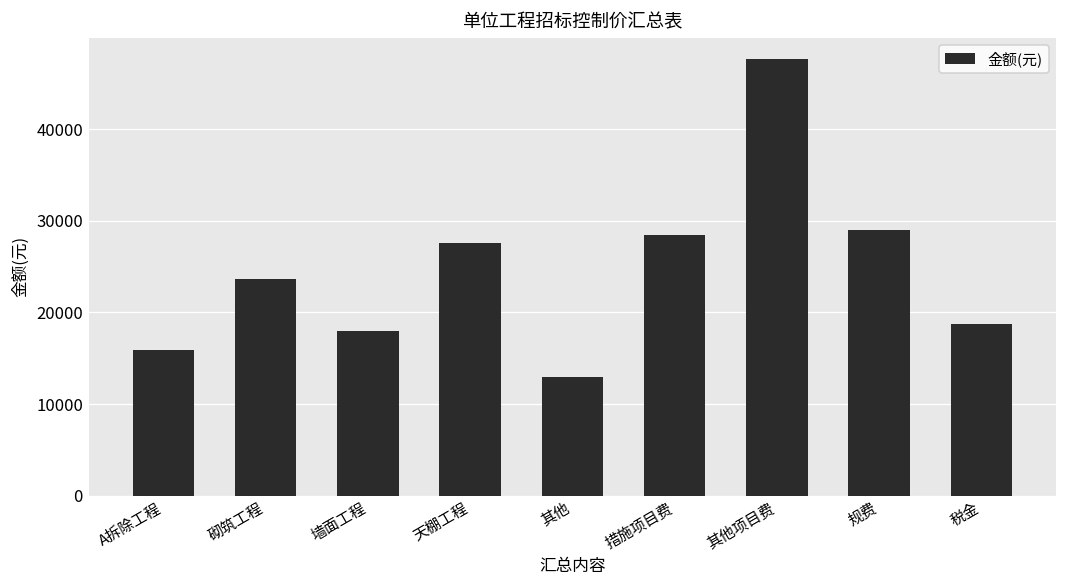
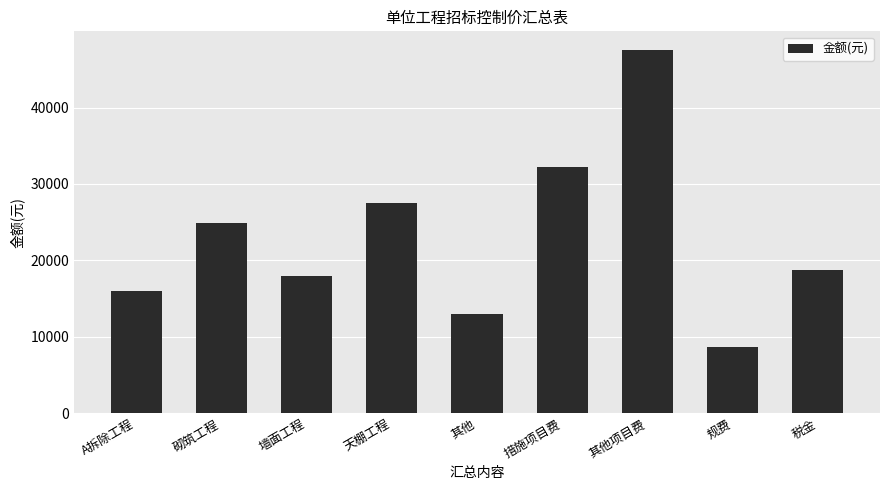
  {
    "A拆除工程": 16000,
-   "砌筑工程": 24000,
+   "砌筑工程": 25000,
    "墙面工程": 18000,
    "天棚工程": 28000,
    "其他": 13000,
-   "措施项目费": 28000,
+   "措施项目费": 32000,
    "其他项目费": 48000,
-   "规费": 29000,
+   "规费": 9000,
    "税金": 19000
  }
